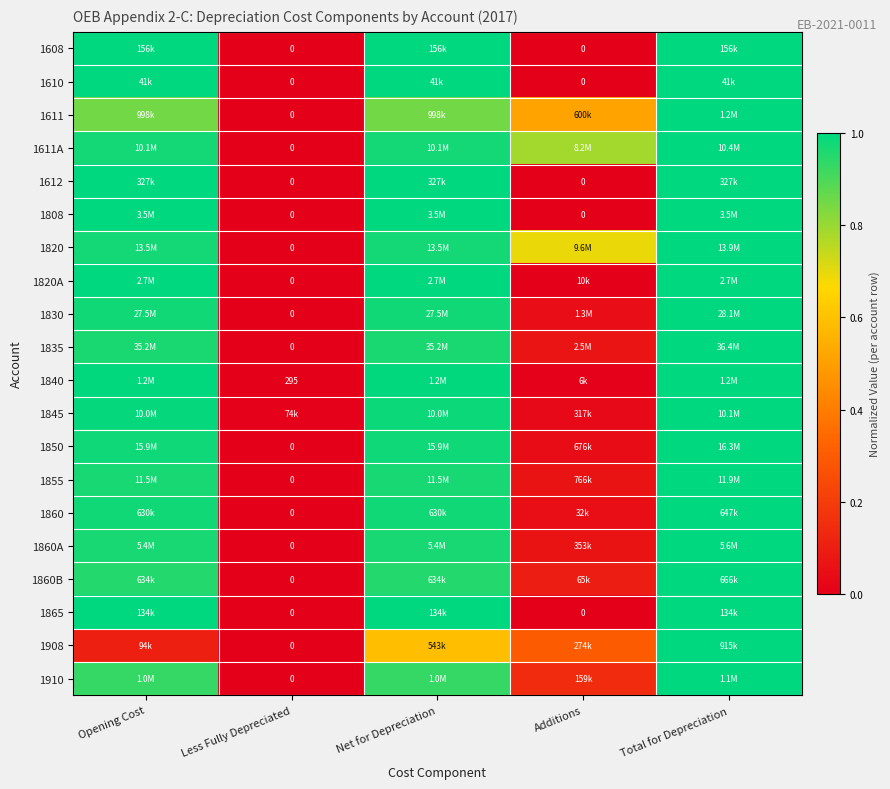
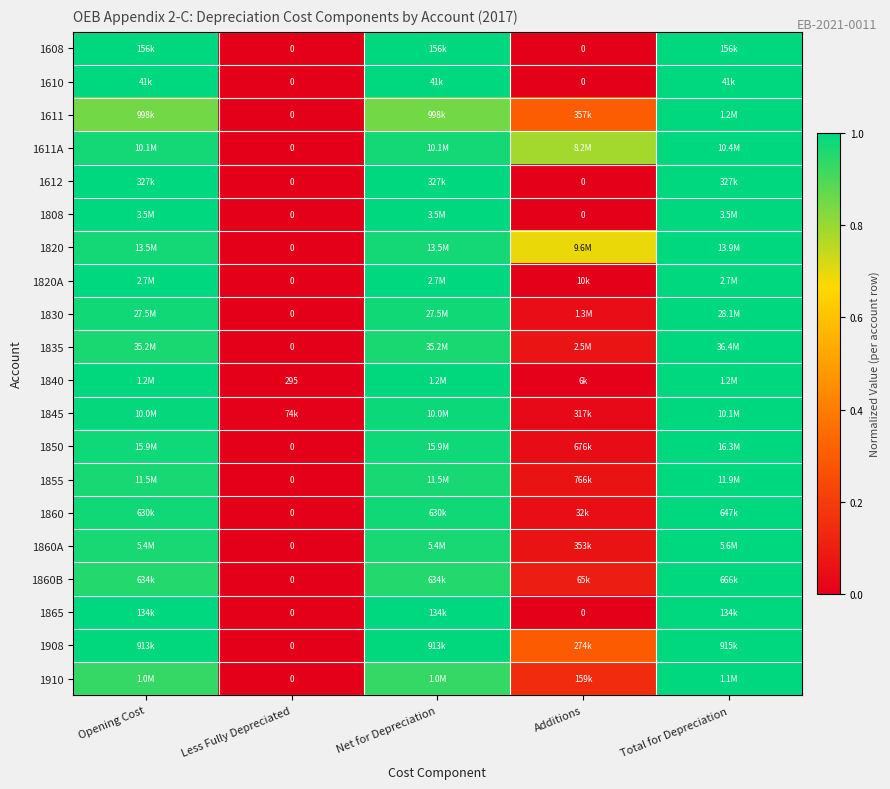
  {
    "1608": {
      "Opening Cost": "156k",
      "Less Fully Depreciated": "0",
      "Net for Depreciation": "156k",
      "Additions": "0",
      "Total for Depreciation": "156k"
    },
    "1610": {
      "Opening Cost": "41k",
      "Less Fully Depreciated": "0",
      "Net for Depreciation": "41k",
      "Additions": "0",
      "Total for Depreciation": "41k"
    },
    "1611": {
      "Opening Cost": "998k",
      "Less Fully Depreciated": "0",
      "Net for Depreciation": "998k",
-     "Additions": "600k",
+     "Additions": "357k",
      "Total for Depreciation": "1.2M"
    },
    "1611A": {
      "Opening Cost": "10.1M",
      "Less Fully Depreciated": "0",
      "Net for Depreciation": "10.1M",
      "Additions": "8.2M",
      "Total for Depreciation": "10.4M"
    },
    "1612": {
      "Opening Cost": "327k",
      "Less Fully Depreciated": "0",
      "Net for Depreciation": "327k",
      "Additions": "0",
      "Total for Depreciation": "327k"
    },
    "1808": {
      "Opening Cost": "3.5M",
      "Less Fully Depreciated": "0",
      "Net for Depreciation": "3.5M",
      "Additions": "0",
      "Total for Depreciation": "3.5M"
    },
    "1820": {
      "Opening Cost": "13.5M",
      "Less Fully Depreciated": "0",
      "Net for Depreciation": "13.5M",
      "Additions": "9.6M",
      "Total for Depreciation": "13.9M"
    },
    "1820A": {
      "Opening Cost": "2.7M",
      "Less Fully Depreciated": "0",
      "Net for Depreciation": "2.7M",
      "Additions": "10k",
      "Total for Depreciation": "2.7M"
    },
    "1830": {
      "Opening Cost": "27.5M",
      "Less Fully Depreciated": "0",
      "Net for Depreciation": "27.5M",
      "Additions": "1.3M",
      "Total for Depreciation": "28.1M"
    },
    "1835": {
      "Opening Cost": "35.2M",
      "Less Fully Depreciated": "0",
      "Net for Depreciation": "35.2M",
      "Additions": "2.5M",
      "Total for Depreciation": "36.4M"
    },
    "1840": {
      "Opening Cost": "1.2M",
      "Less Fully Depreciated": "295",
      "Net for Depreciation": "1.2M",
      "Additions": "6k",
      "Total for Depreciation": "1.2M"
    },
    "1845": {
      "Opening Cost": "10.0M",
      "Less Fully Depreciated": "74k",
      "Net for Depreciation": "10.0M",
      "Additions": "317k",
      "Total for Depreciation": "10.1M"
    },
    "1850": {
      "Opening Cost": "15.9M",
      "Less Fully Depreciated": "0",
      "Net for Depreciation": "15.9M",
      "Additions": "676k",
      "Total for Depreciation": "16.3M"
    },
    "1855": {
      "Opening Cost": "11.5M",
      "Less Fully Depreciated": "0",
      "Net for Depreciation": "11.5M",
      "Additions": "766k",
      "Total for Depreciation": "11.9M"
    },
    "1860": {
      "Opening Cost": "630k",
      "Less Fully Depreciated": "0",
      "Net for Depreciation": "630k",
      "Additions": "32k",
      "Total for Depreciation": "647k"
    },
    "1860A": {
      "Opening Cost": "5.4M",
      "Less Fully Depreciated": "0",
      "Net for Depreciation": "5.4M",
      "Additions": "353k",
      "Total for Depreciation": "5.6M"
    },
    "1860B": {
      "Opening Cost": "634k",
      "Less Fully Depreciated": "0",
      "Net for Depreciation": "634k",
      "Additions": "65k",
      "Total for Depreciation": "666k"
    },
    "1865": {
      "Opening Cost": "134k",
      "Less Fully Depreciated": "0",
      "Net for Depreciation": "134k",
      "Additions": "0",
      "Total for Depreciation": "134k"
    },
    "1908": {
-     "Opening Cost": "94k",
+     "Opening Cost": "913k",
      "Less Fully Depreciated": "0",
-     "Net for Depreciation": "543k",
+     "Net for Depreciation": "913k",
      "Additions": "274k",
      "Total for Depreciation": "915k"
    },
    "1910": {
      "Opening Cost": "1.0M",
      "Less Fully Depreciated": "0",
      "Net for Depreciation": "1.0M",
      "Additions": "159k",
      "Total for Depreciation": "1.1M"
    }
  }
